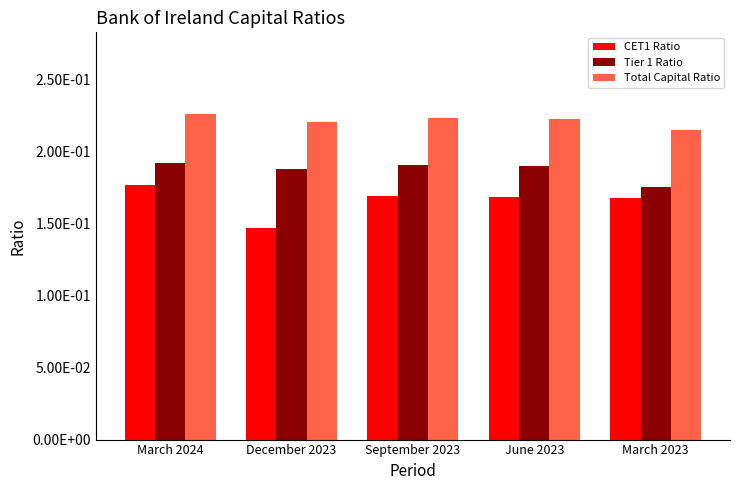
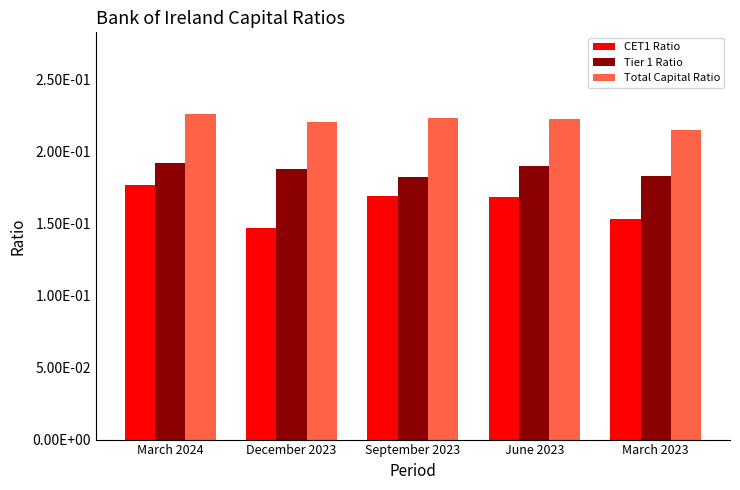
  {
    "CET1 Ratio": {
      "March 2024": 0.177,
      "December 2023": 0.147,
      "September 2023": 0.169,
      "June 2023": 0.168,
-     "March 2023": 0.168
+     "March 2023": 0.154
    },
    "Tier 1 Ratio": {
      "March 2024": 0.192,
      "December 2023": 0.188,
-     "September 2023": 0.191,
+     "September 2023": 0.182,
      "June 2023": 0.190,
-     "March 2023": 0.175
+     "March 2023": 0.183
    },
    "Total Capital Ratio": {
      "March 2024": 0.226,
      "December 2023": 0.221,
      "September 2023": 0.223,
      "June 2023": 0.222,
      "March 2023": 0.215
    }
  }
